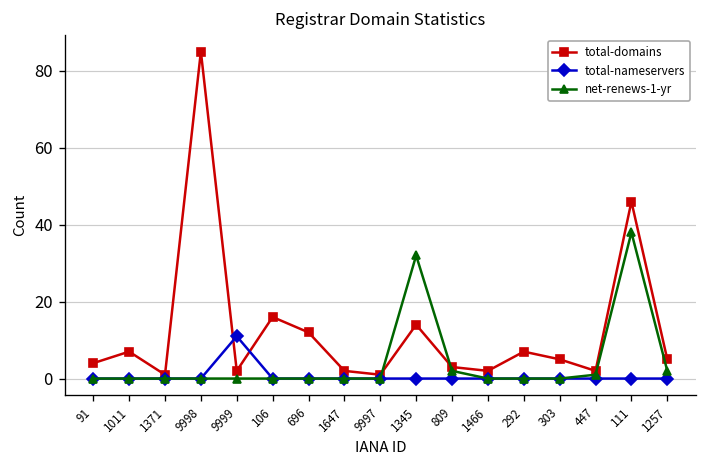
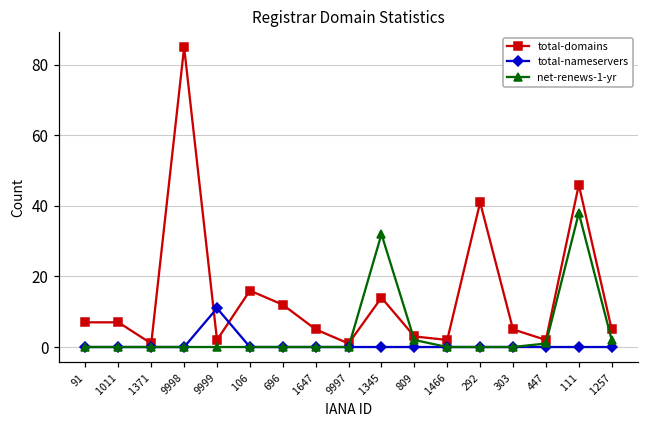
  {
    "total-domains": {
-     "91": 4,
+     "91": 7,
      "1011": 7,
      "1371": 1,
      "9998": 85,
      "9999": 2,
      "106": 16,
      "696": 12,
-     "1647": 2,
+     "1647": 5,
      "9997": 1,
      "1345": 14,
      "809": 3,
      "1466": 2,
-     "292": 7,
+     "292": 41,
      "303": 5,
      "447": 2,
      "111": 46,
      "1257": 5
    },
    "total-nameservers": {
      "9999": 11,
      "1345": 0,
      "809": 0,
      "447": 0,
      "111": 0,
      "1257": 0
    },
    "net-renews-1-yr": {
      "9999": 0,
      "1345": 32,
      "809": 2,
      "447": 1,
      "111": 38,
      "1257": 2
    }
  }
